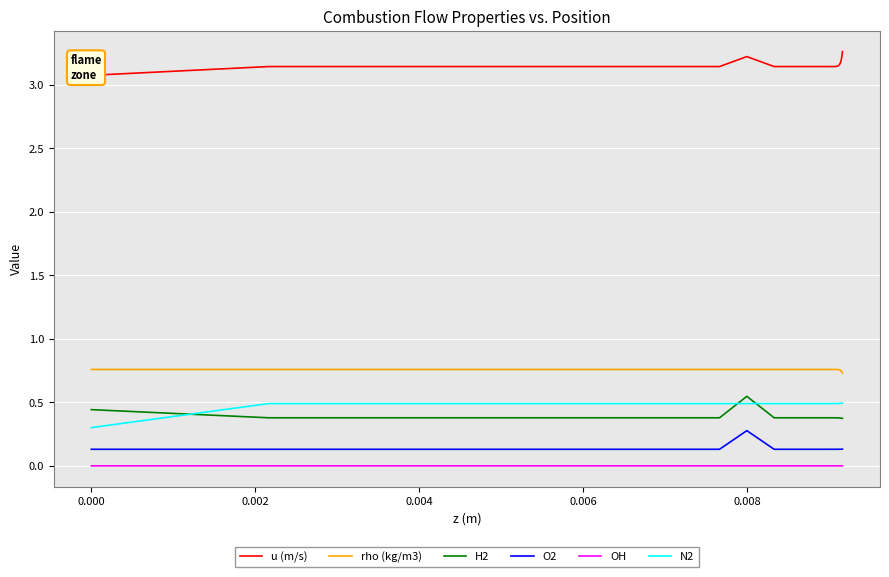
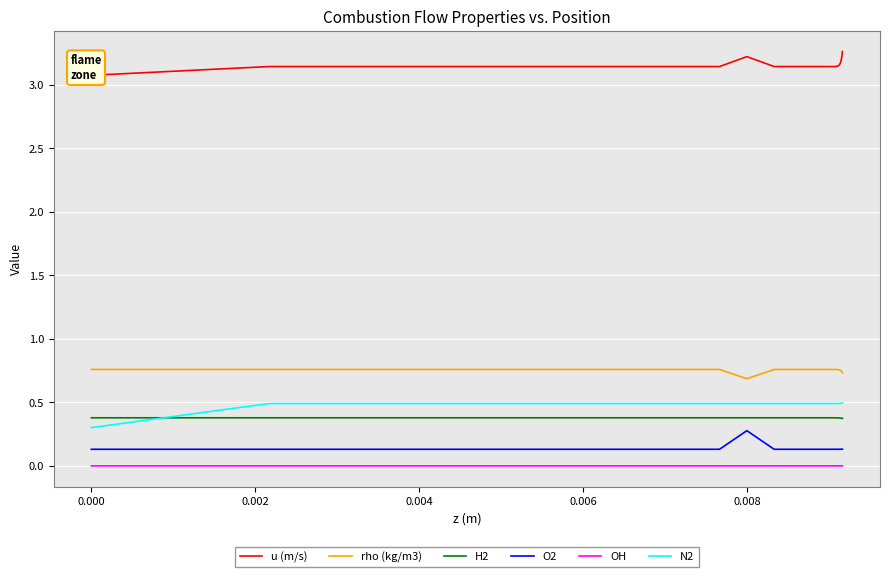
  {
    "u (m/s)": {
      "0.008": 3.22
    },
    "rho (kg/m3)": {
      "0.000": 0.76,
-     "0.008": 0.76
+     "0.008": 0.69
    },
    "H2": {
-     "0.000": 0.44,
-     "0.008": 0.55
+     "0.000": 0.38,
+     "0.008": 0.38
    },
    "O2": {
      "0.000": 0.13,
      "0.008": 0.28
    },
    "OH": {
      "0.000": 0.00,
      "0.008": 0.00
    },
    "N2": {
      "0.000": 0.30,
      "0.008": 0.49
    }
  }
